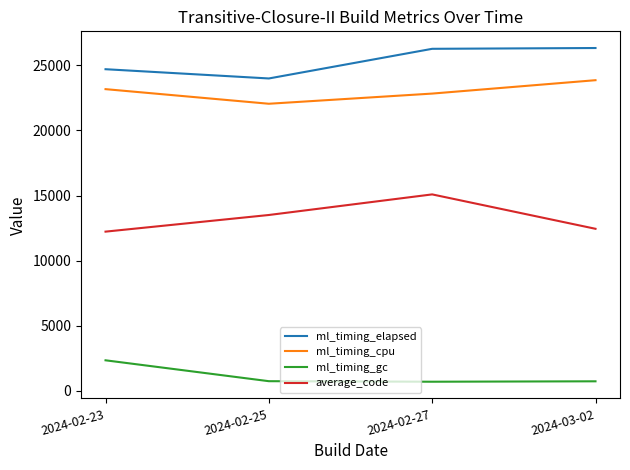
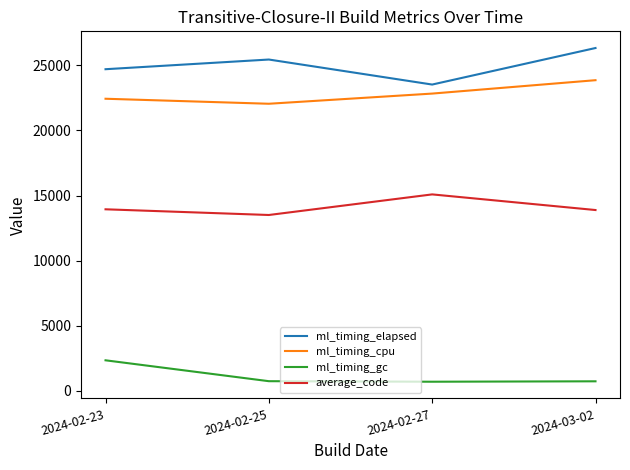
  {
    "ml_timing_elapsed": {
      "2024-02-23": 24700,
-     "2024-02-25": 24000,
-     "2024-02-27": 26300,
+     "2024-02-25": 25500,
+     "2024-02-27": 23500,
      "2024-03-02": 26300
    },
    "ml_timing_cpu": {
-     "2024-02-23": 23200,
+     "2024-02-23": 22400,
      "2024-02-25": 22100,
      "2024-02-27": 22800,
      "2024-03-02": 23900
    },
    "ml_timing_gc": {
      "2024-02-23": 2300,
      "2024-02-25": 700,
      "2024-02-27": 700,
      "2024-03-02": 700
    },
    "average_code": {
-     "2024-02-23": 12200,
+     "2024-02-23": 13900,
      "2024-02-25": 13500,
      "2024-02-27": 15100,
-     "2024-03-02": 12400
+     "2024-03-02": 13900
    }
  }
